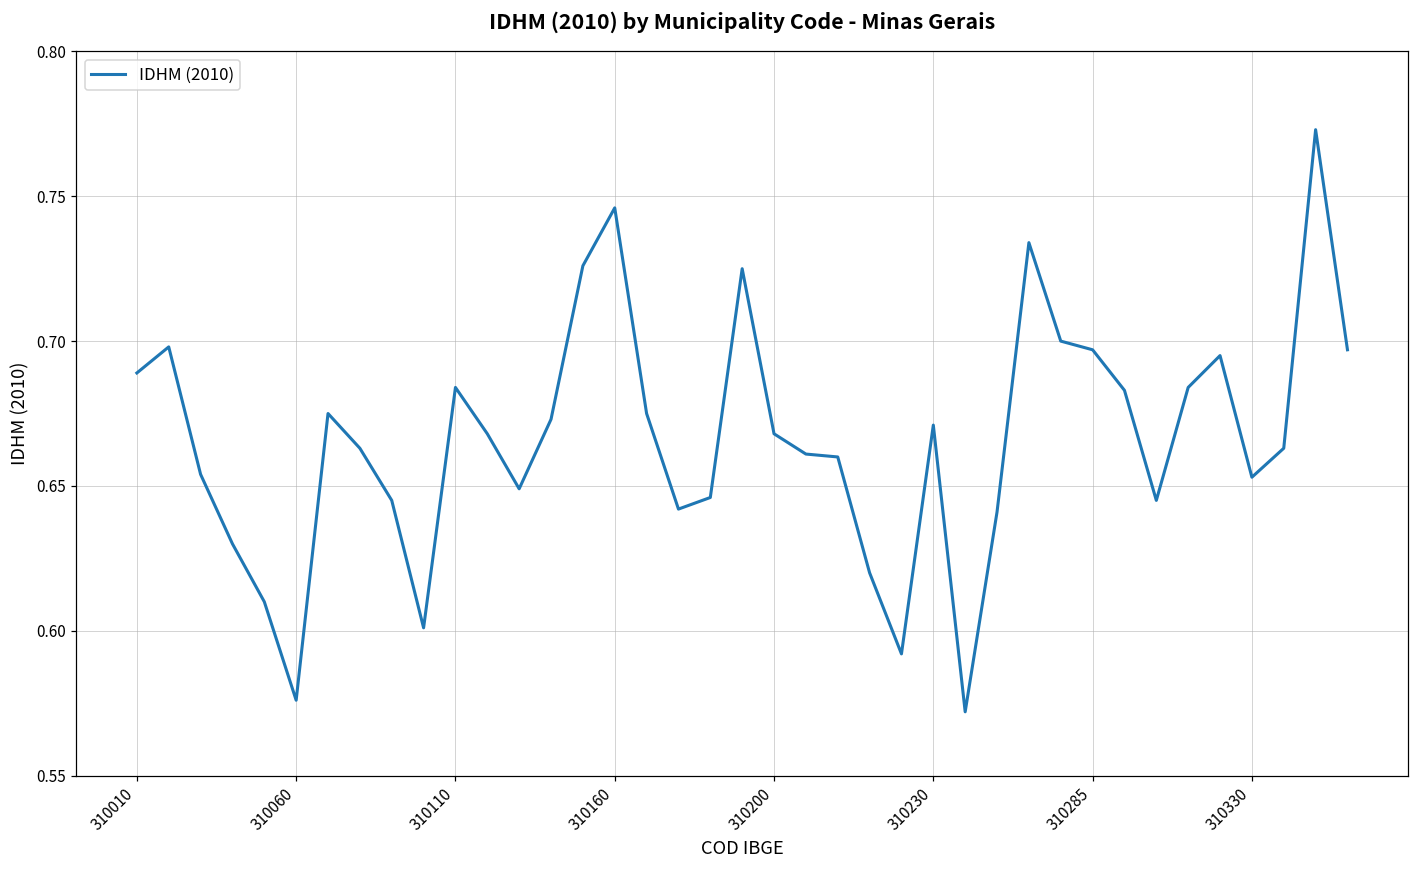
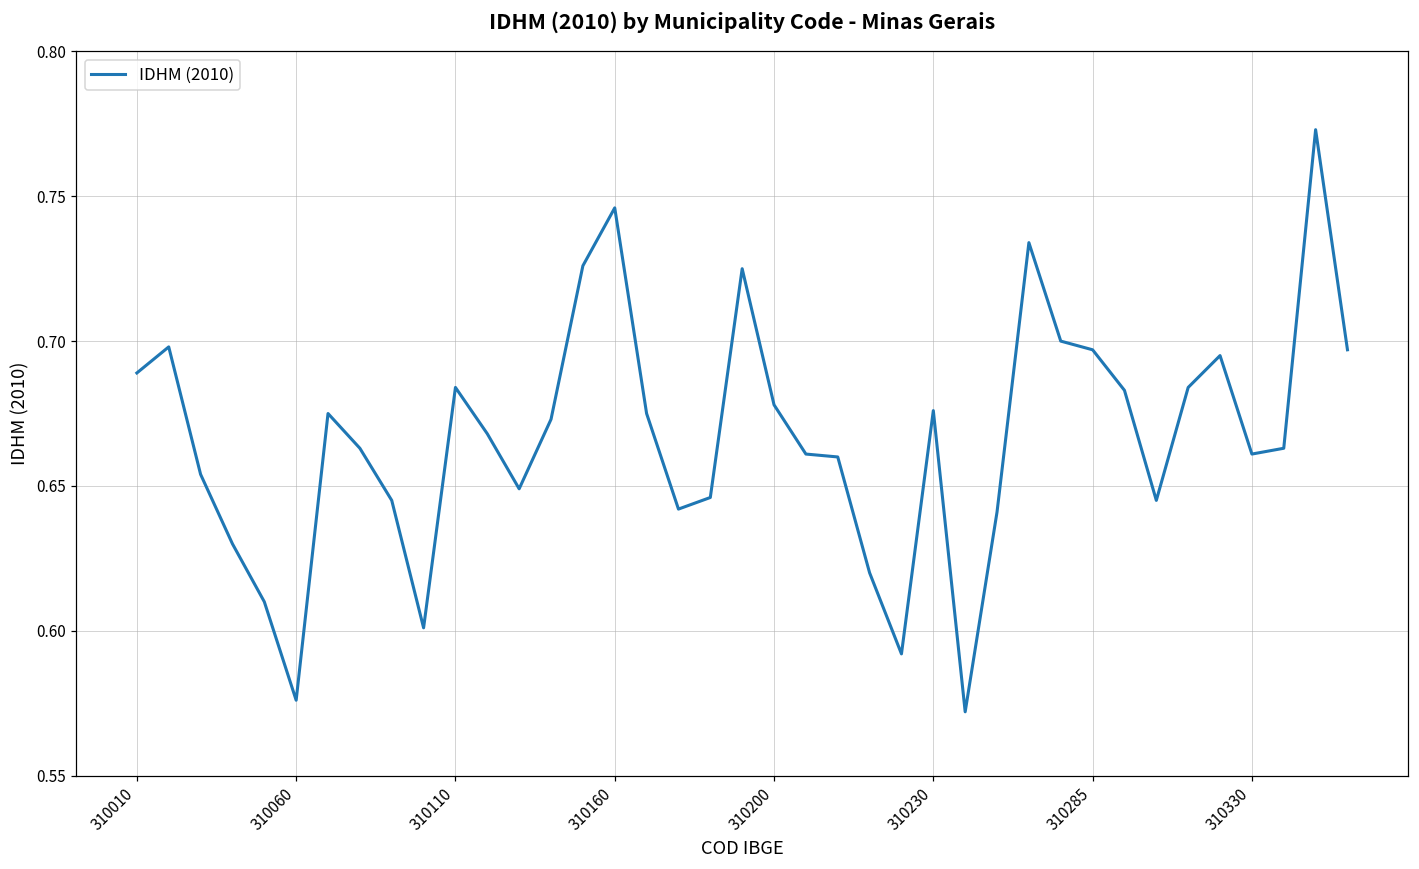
  {
    "310010": 0.689,
    "310060": 0.576,
    "310110": 0.684,
    "310160": 0.746,
-   "310200": 0.668,
-   "310230": 0.671,
+   "310200": 0.678,
+   "310230": 0.676,
    "310285": 0.697,
-   "310330": 0.653
+   "310330": 0.661
  }
